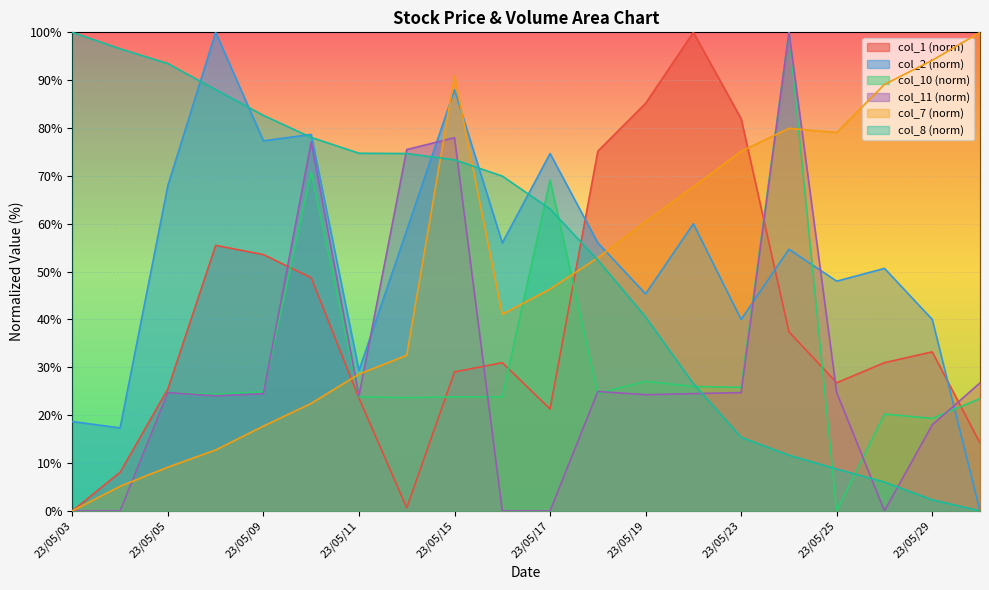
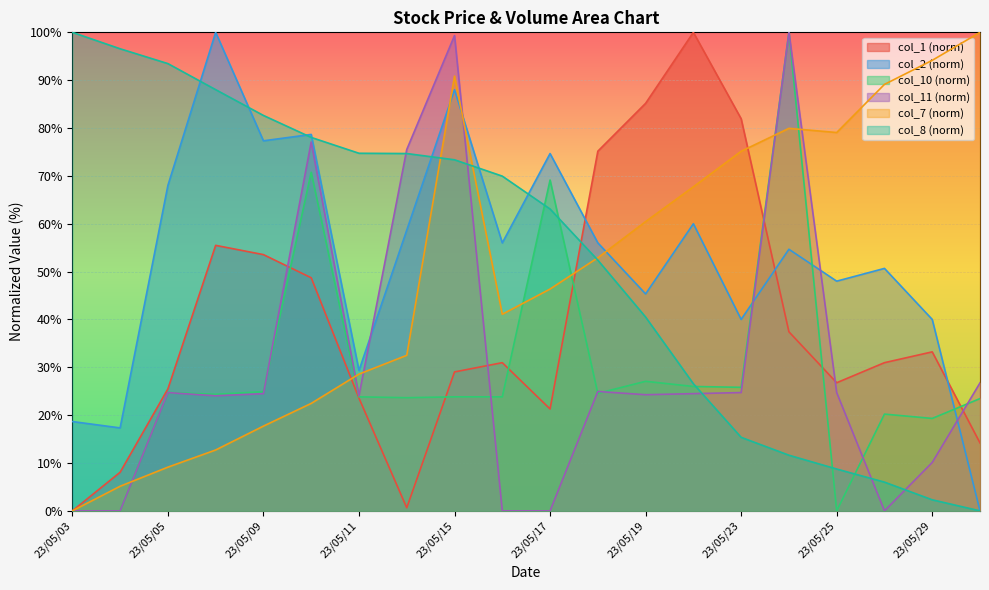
  {
    "col_1 (norm)": {
      "23/05/05": "25%",
      "23/05/09": "54%",
      "23/05/15": "29%",
      "23/05/17": "21%",
      "23/05/19": "85%",
      "23/05/23": "82%",
      "23/05/25": "27%",
      "23/05/29": "33%"
    },
    "col_11 (norm)": {
-     "23/05/15": "78%",
+     "23/05/15": "99%",
      "23/05/17": "0%",
      "23/05/19": "24%",
      "23/05/23": "25%",
      "23/05/25": "25%",
-     "23/05/29": "18%"
+     "23/05/29": "10%"
    },
    "col_7 (norm)": {
      "23/05/05": "9%",
      "23/05/09": "18%",
      "23/05/11": "29%",
      "23/05/15": "91%",
      "23/05/17": "46%",
      "23/05/19": "60%",
      "23/05/23": "75%",
      "23/05/25": "79%"
    }
  }
